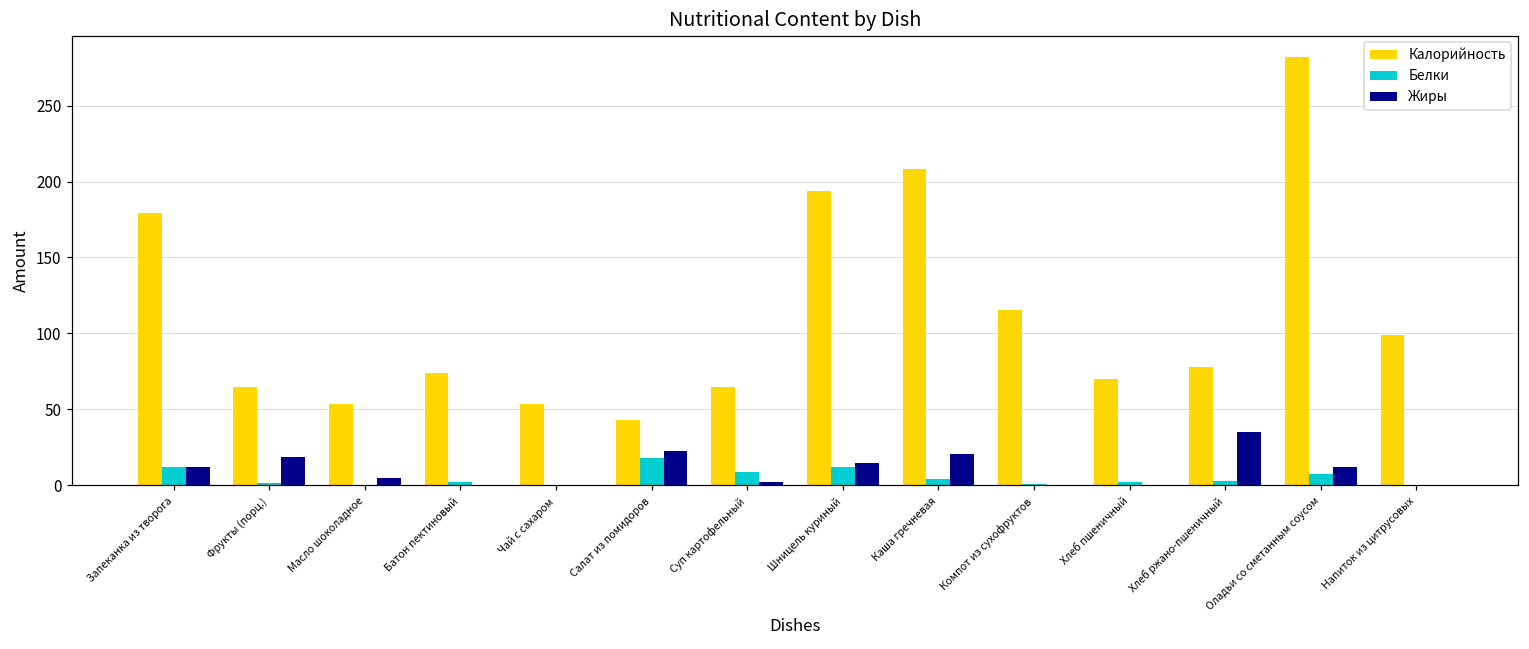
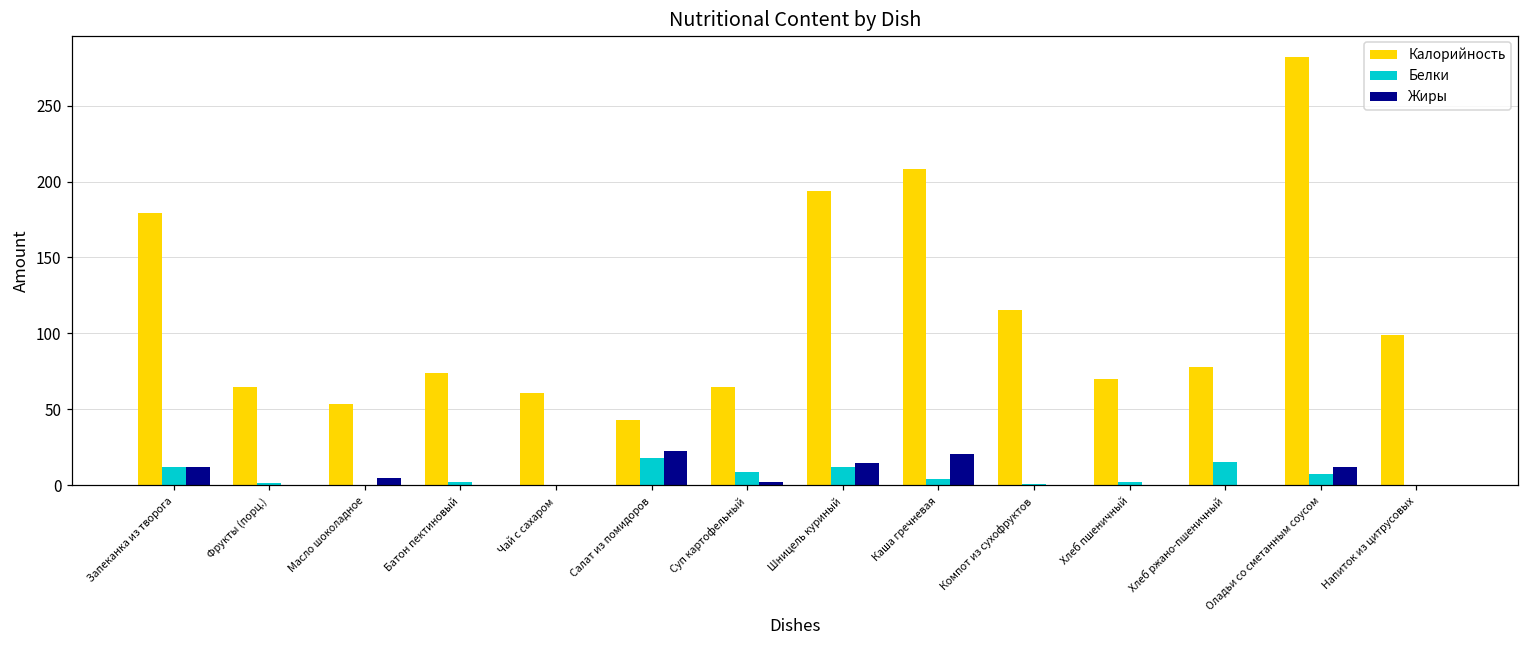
  {
    "Калорийность": {
      "Запеканка из творога": 179,
      "Фрукты (порц.)": 65,
      "Масло шоколадное": 54,
      "Батон пектиновый": 74,
-     "Чай с сахаром": 54,
+     "Чай с сахаром": 61,
      "Салат из помидоров": 43,
      "Суп картофельный": 65,
      "Шницель куриный": 194,
      "Каша гречневая": 208,
      "Компот из сухофруктов": 116,
      "Хлеб пшеничный": 70,
      "Хлеб ржано-пшеничный": 78,
      "Оладьи со сметанным соусом": 282,
      "Напиток из цитрусовых": 99
    },
    "Белки": {
      "Запеканка из творога": 12,
      "Батон пектиновый": 2,
      "Салат из помидоров": 18,
      "Суп картофельный": 9,
      "Шницель куриный": 12,
      "Каша гречневая": 4,
      "Хлеб пшеничный": 2,
-     "Хлеб ржано-пшеничный": 3,
+     "Хлеб ржано-пшеничный": 16,
      "Оладьи со сметанным соусом": 7
    },
    "Жиры": {
      "Запеканка из творога": 12,
-     "Фрукты (порц.)": 19,
+     "Фрукты (порц.)": 0,
      "Масло шоколадное": 5,
      "Салат из помидоров": 23,
      "Суп картофельный": 2,
      "Шницель куриный": 15,
      "Каша гречневая": 21,
-     "Хлеб ржано-пшеничный": 35,
+     "Хлеб ржано-пшеничный": 1,
      "Оладьи со сметанным соусом": 12
    }
  }
